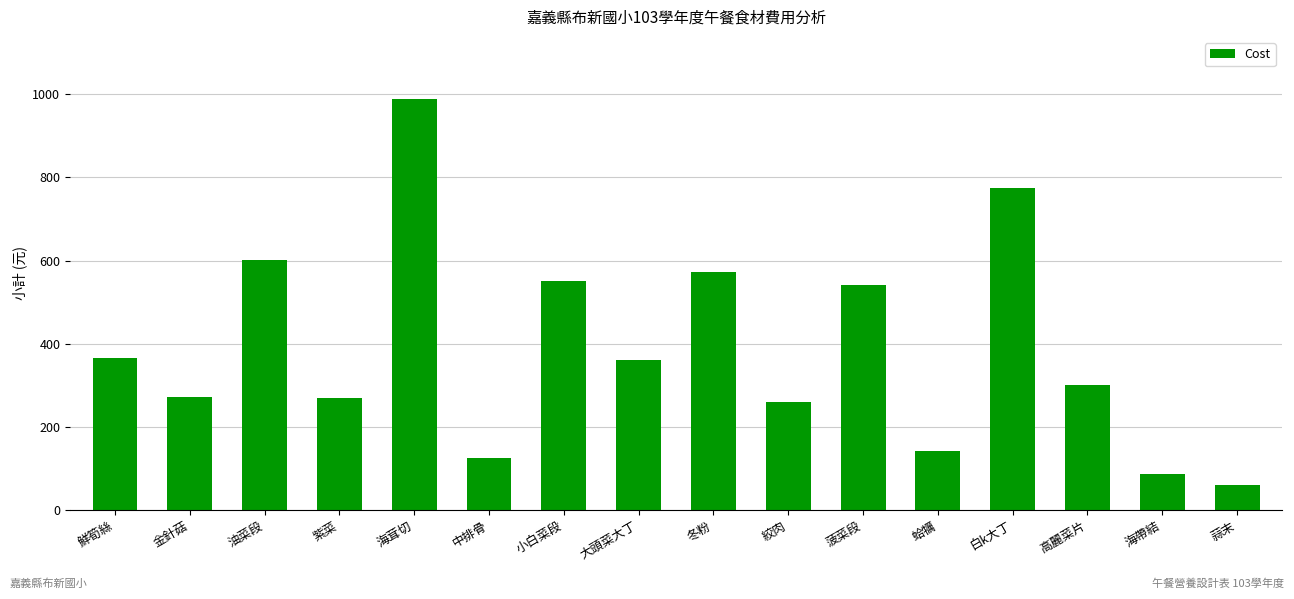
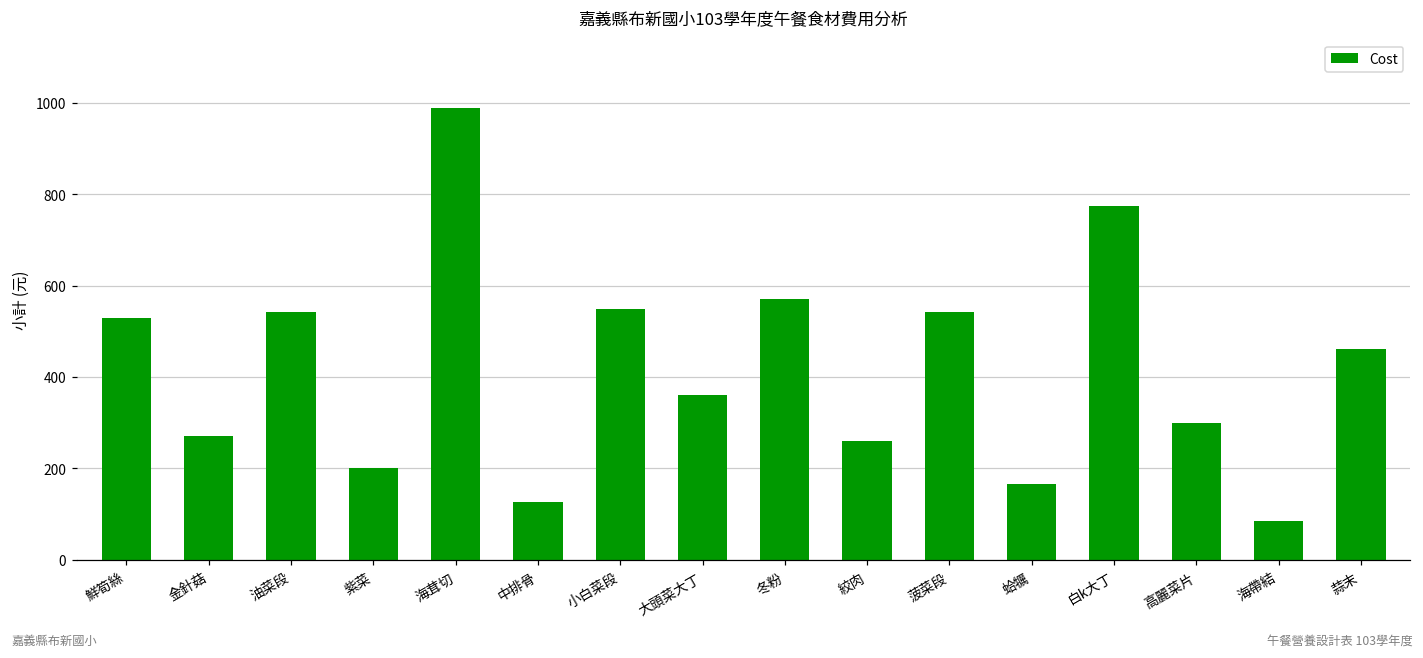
  {
-   "鮮筍絲": 370,
+   "鮮筍絲": 530,
    "金針菇": 270,
-   "油菜段": 600,
-   "紫菜": 270,
+   "油菜段": 540,
+   "紫菜": 200,
    "海茸切": 990,
    "中排骨": 130,
    "小白菜段": 550,
    "大頭菜大丁": 360,
    "冬粉": 570,
    "絞肉": 260,
    "菠菜段": 540,
-   "蛤犡": 140,
+   "蛤犡": 170,
    "白k大丁": 780,
    "高麗菜片": 300,
    "海帶結": 90,
-   "蒜末": 60
+   "蒜末": 460
  }
